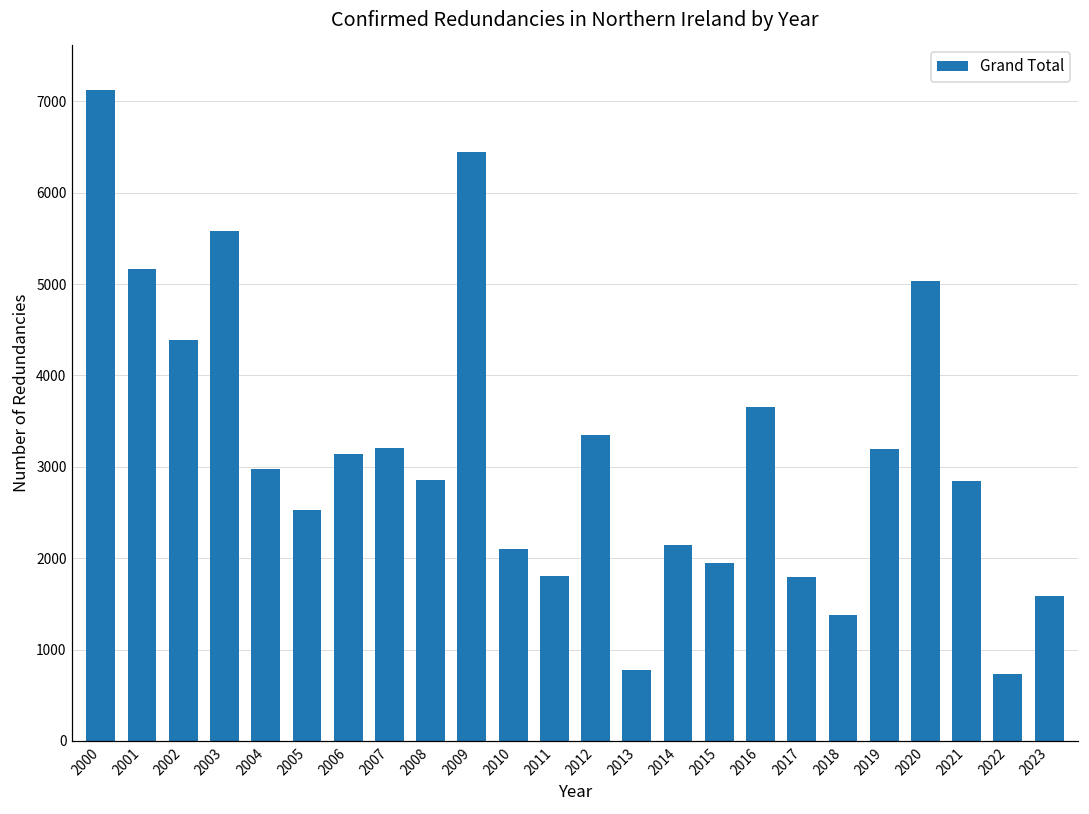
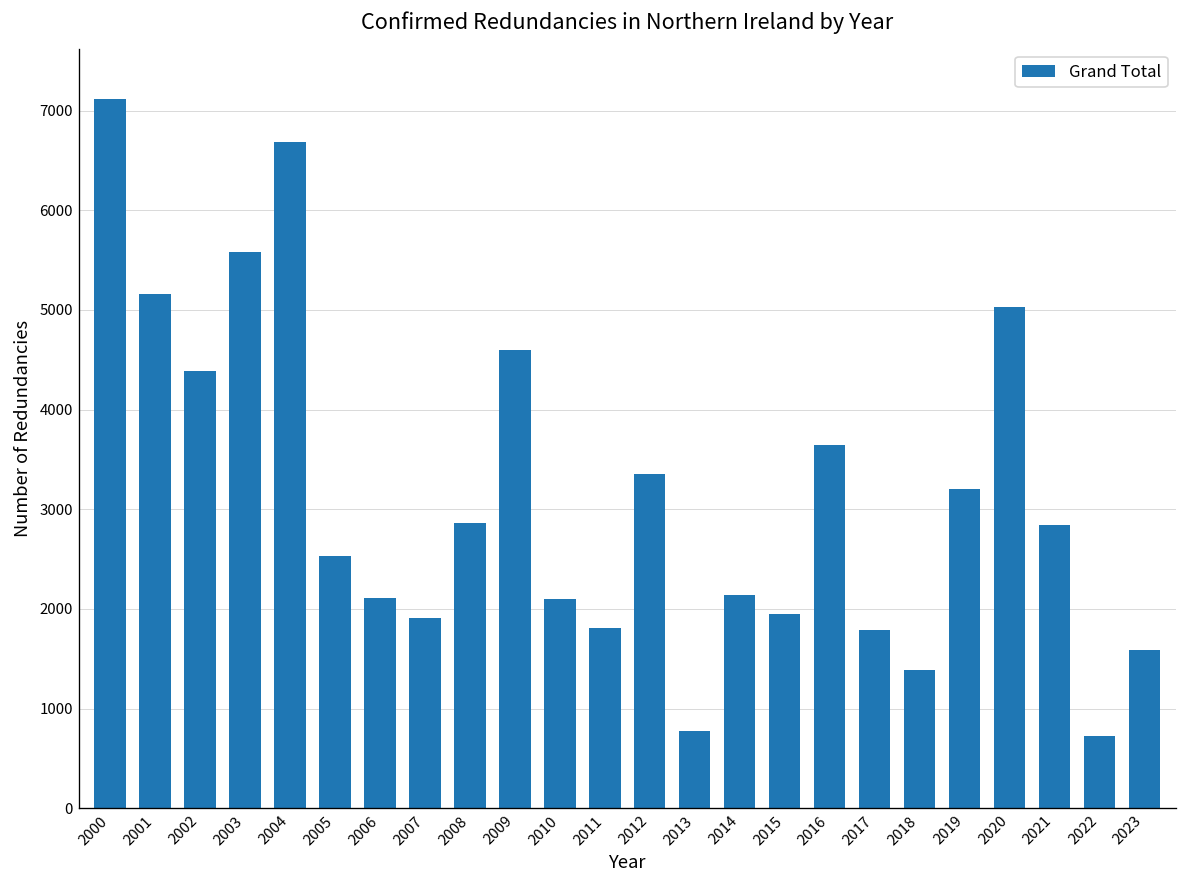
  {
    "2000": 7100,
    "2001": 5200,
    "2002": 4400,
    "2003": 5600,
-   "2004": 3000,
+   "2004": 6700,
    "2005": 2500,
-   "2006": 3100,
-   "2007": 3200,
+   "2006": 2100,
+   "2007": 1900,
    "2008": 2900,
-   "2009": 6500,
+   "2009": 4600,
    "2010": 2100,
    "2011": 1800,
    "2012": 3400,
    "2013": 800,
    "2014": 2100,
    "2015": 2000,
    "2016": 3700,
    "2017": 1800,
    "2018": 1400,
    "2019": 3200,
    "2020": 5000,
    "2021": 2800,
    "2022": 700,
    "2023": 1600
  }
